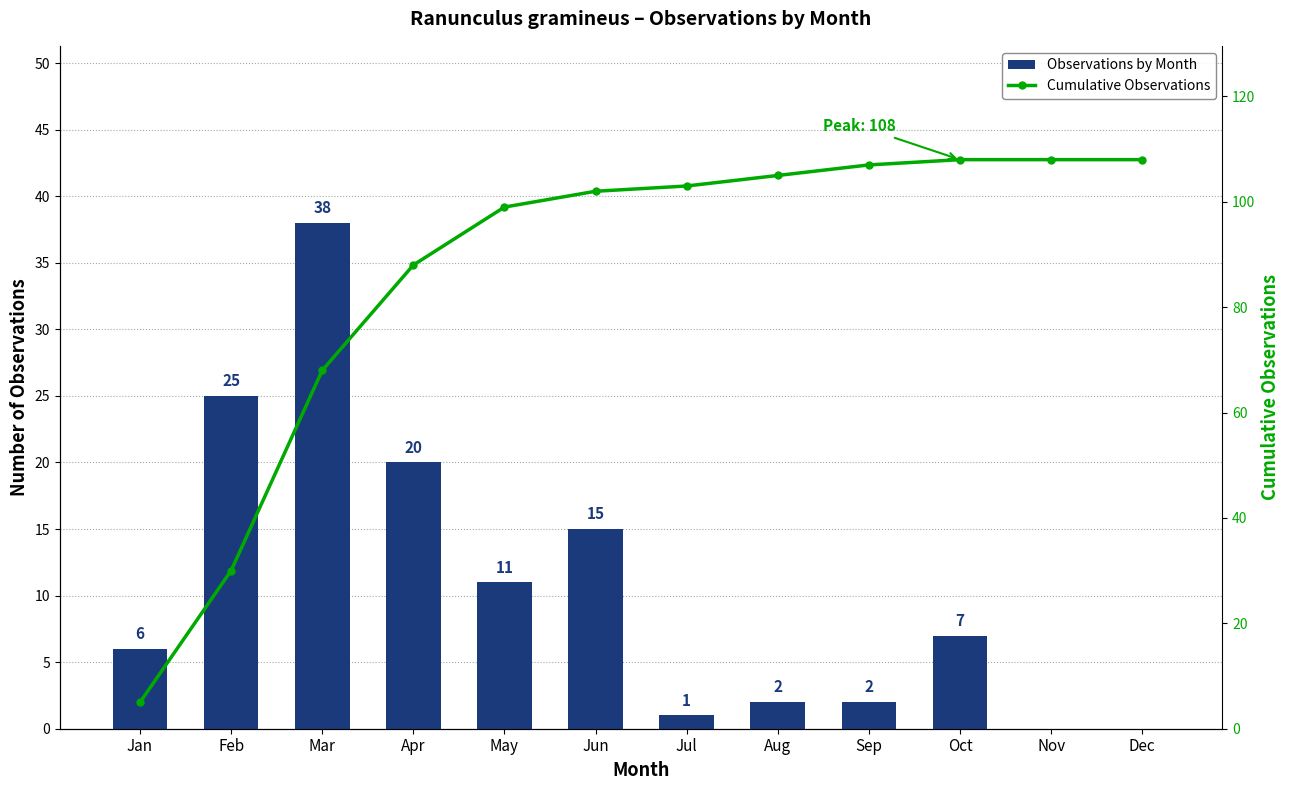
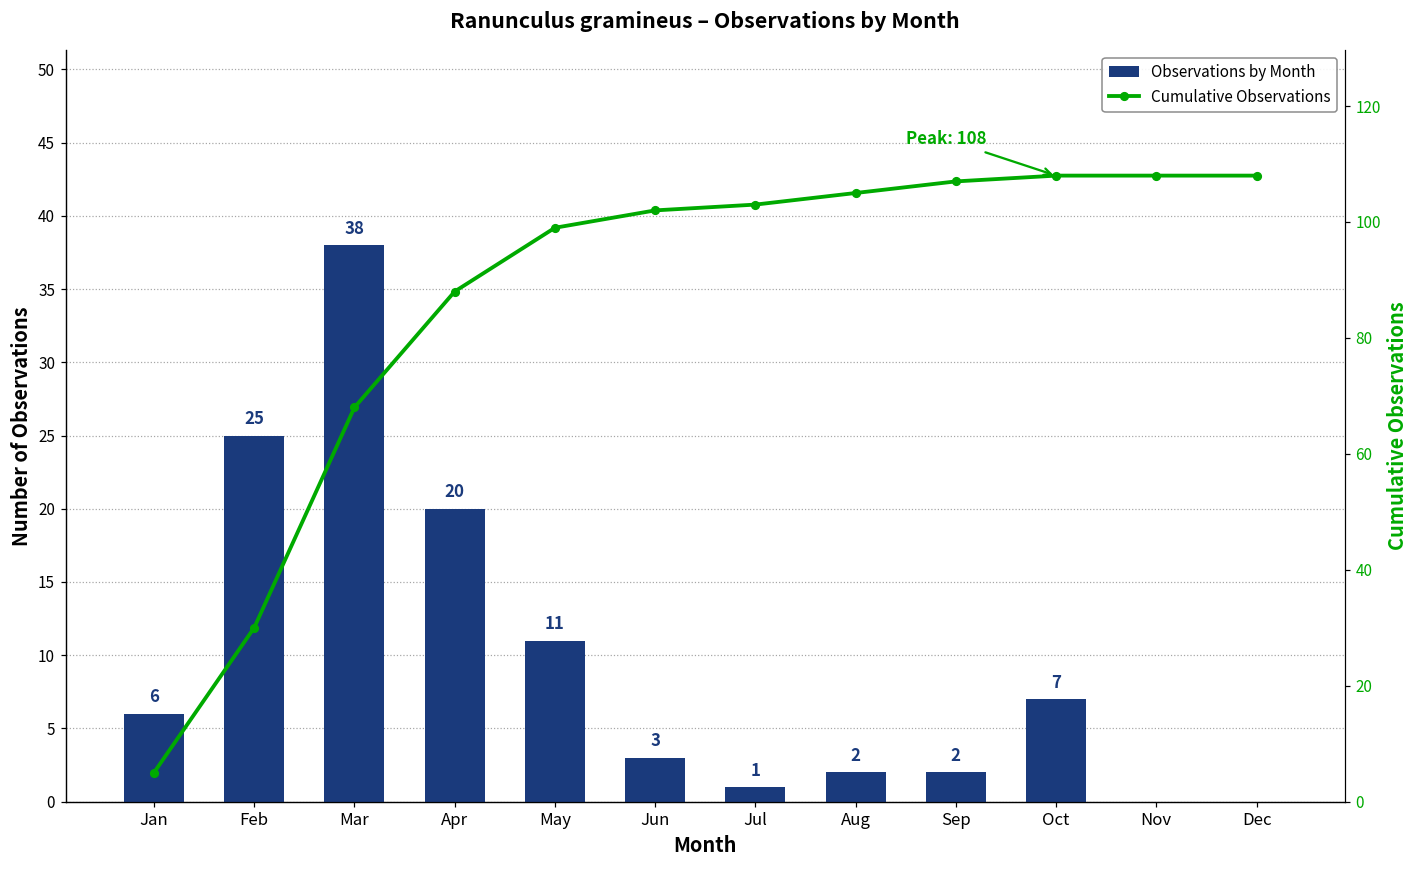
  {
    "Observations by Month": {
      "Jan": 6,
      "Feb": 25,
      "Mar": 38,
      "Apr": 20,
      "May": 11,
-     "Jun": 15,
+     "Jun": 3,
      "Jul": 1,
      "Aug": 2,
      "Sep": 2,
      "Oct": 7
    },
    "Cumulative Observations": {
      "Oct": 108
    }
  }
